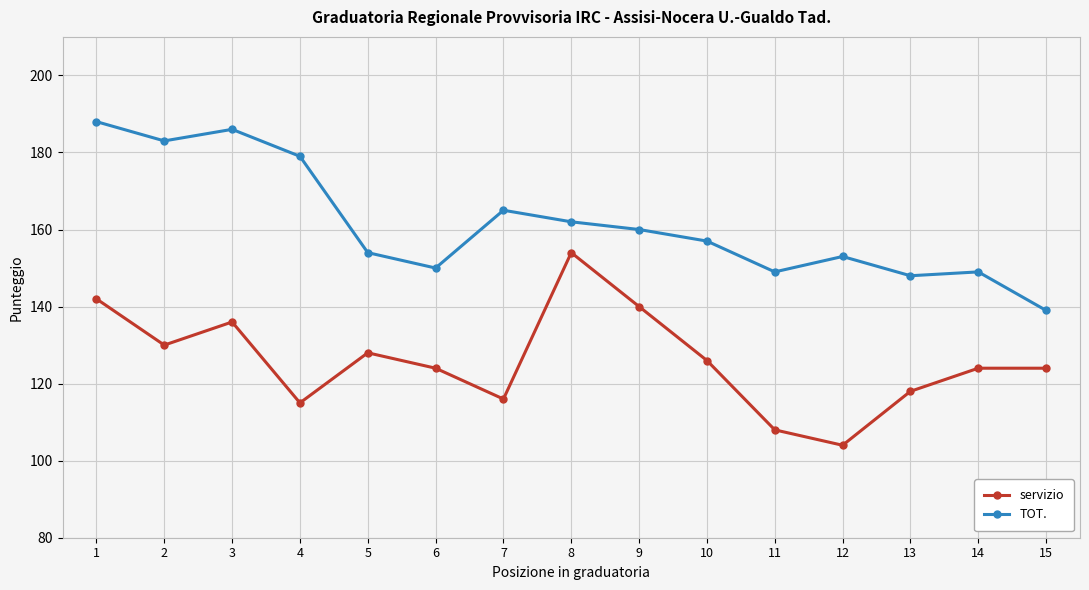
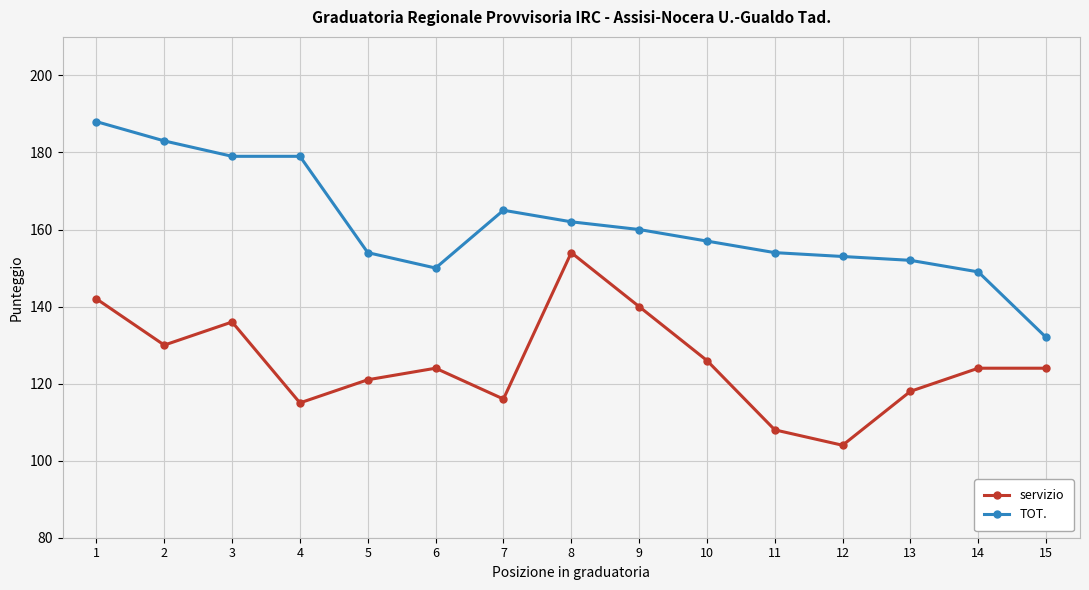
  {
    "servizio": {
      "1": 142,
      "2": 130,
      "3": 136,
      "4": 115,
-     "5": 128,
+     "5": 121,
      "6": 124,
      "7": 116,
      "8": 154,
      "9": 140,
      "10": 126,
      "11": 108,
      "12": 104,
      "13": 118,
      "14": 124,
      "15": 124
    },
    "TOT.": {
      "1": 188,
      "2": 183,
-     "3": 186,
+     "3": 179,
      "4": 179,
      "5": 154,
      "6": 150,
      "7": 165,
      "8": 162,
      "9": 160,
      "10": 157,
-     "11": 149,
+     "11": 154,
      "12": 153,
-     "13": 148,
+     "13": 152,
      "14": 149,
-     "15": 139
+     "15": 132
    }
  }
